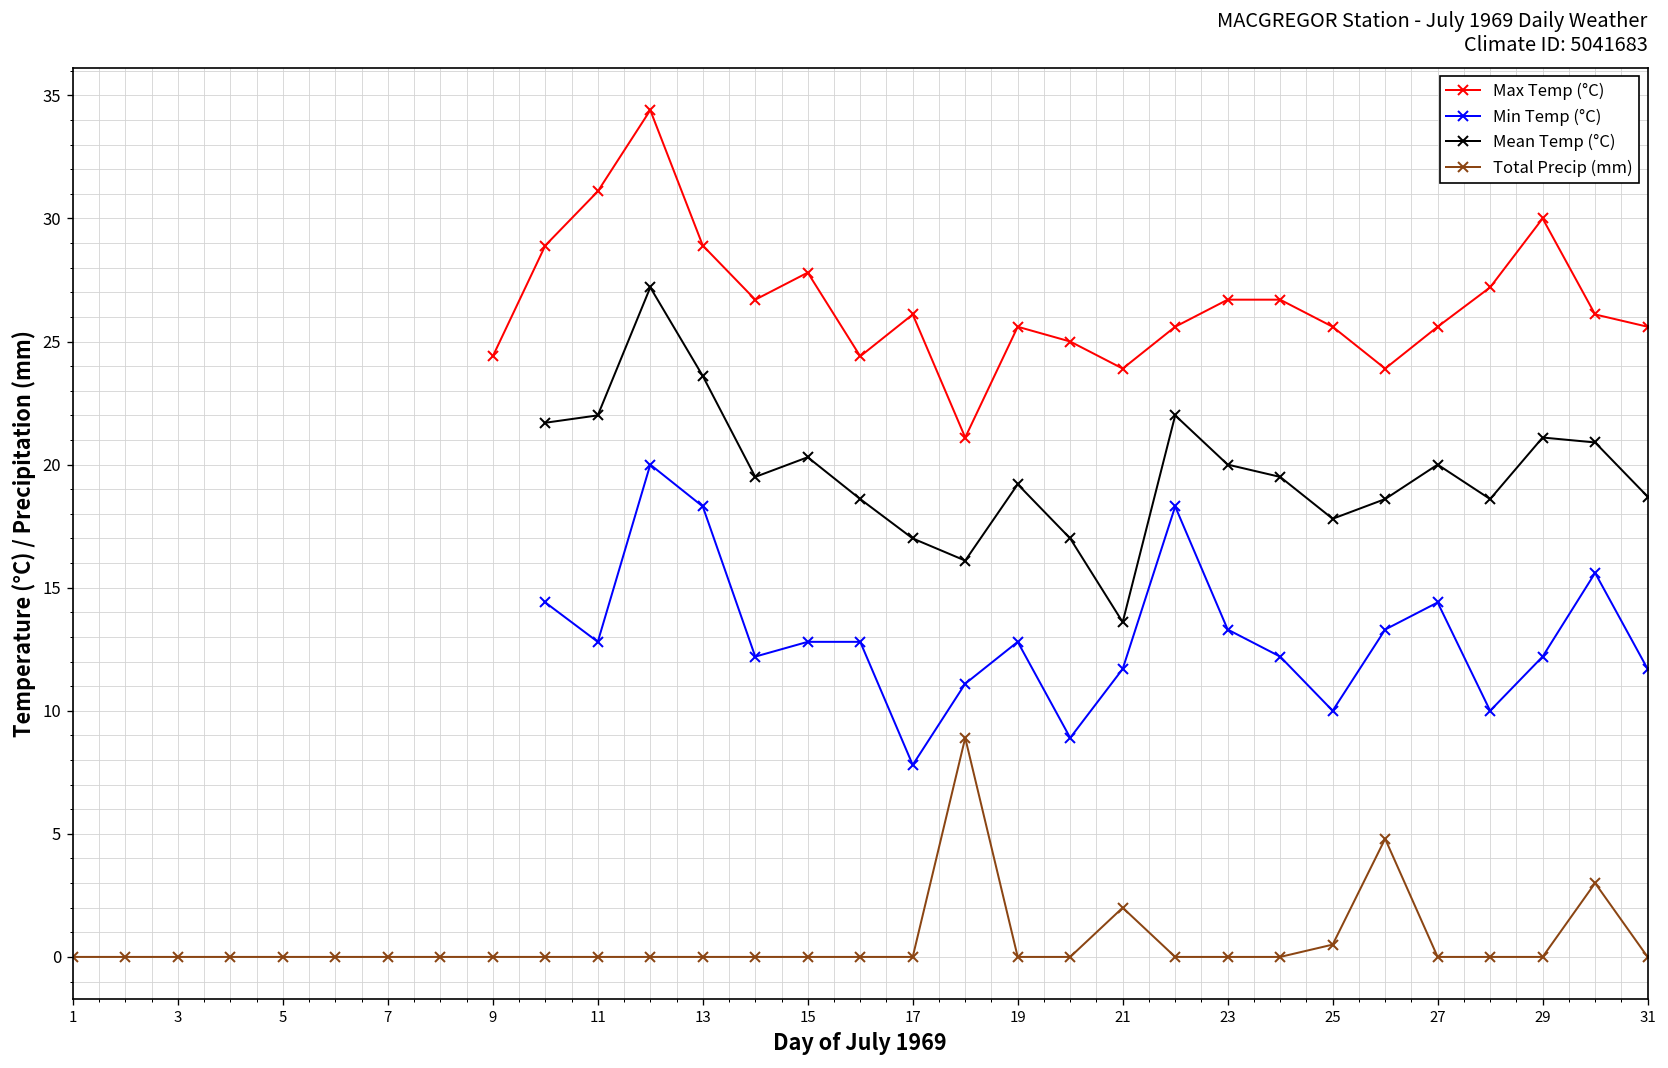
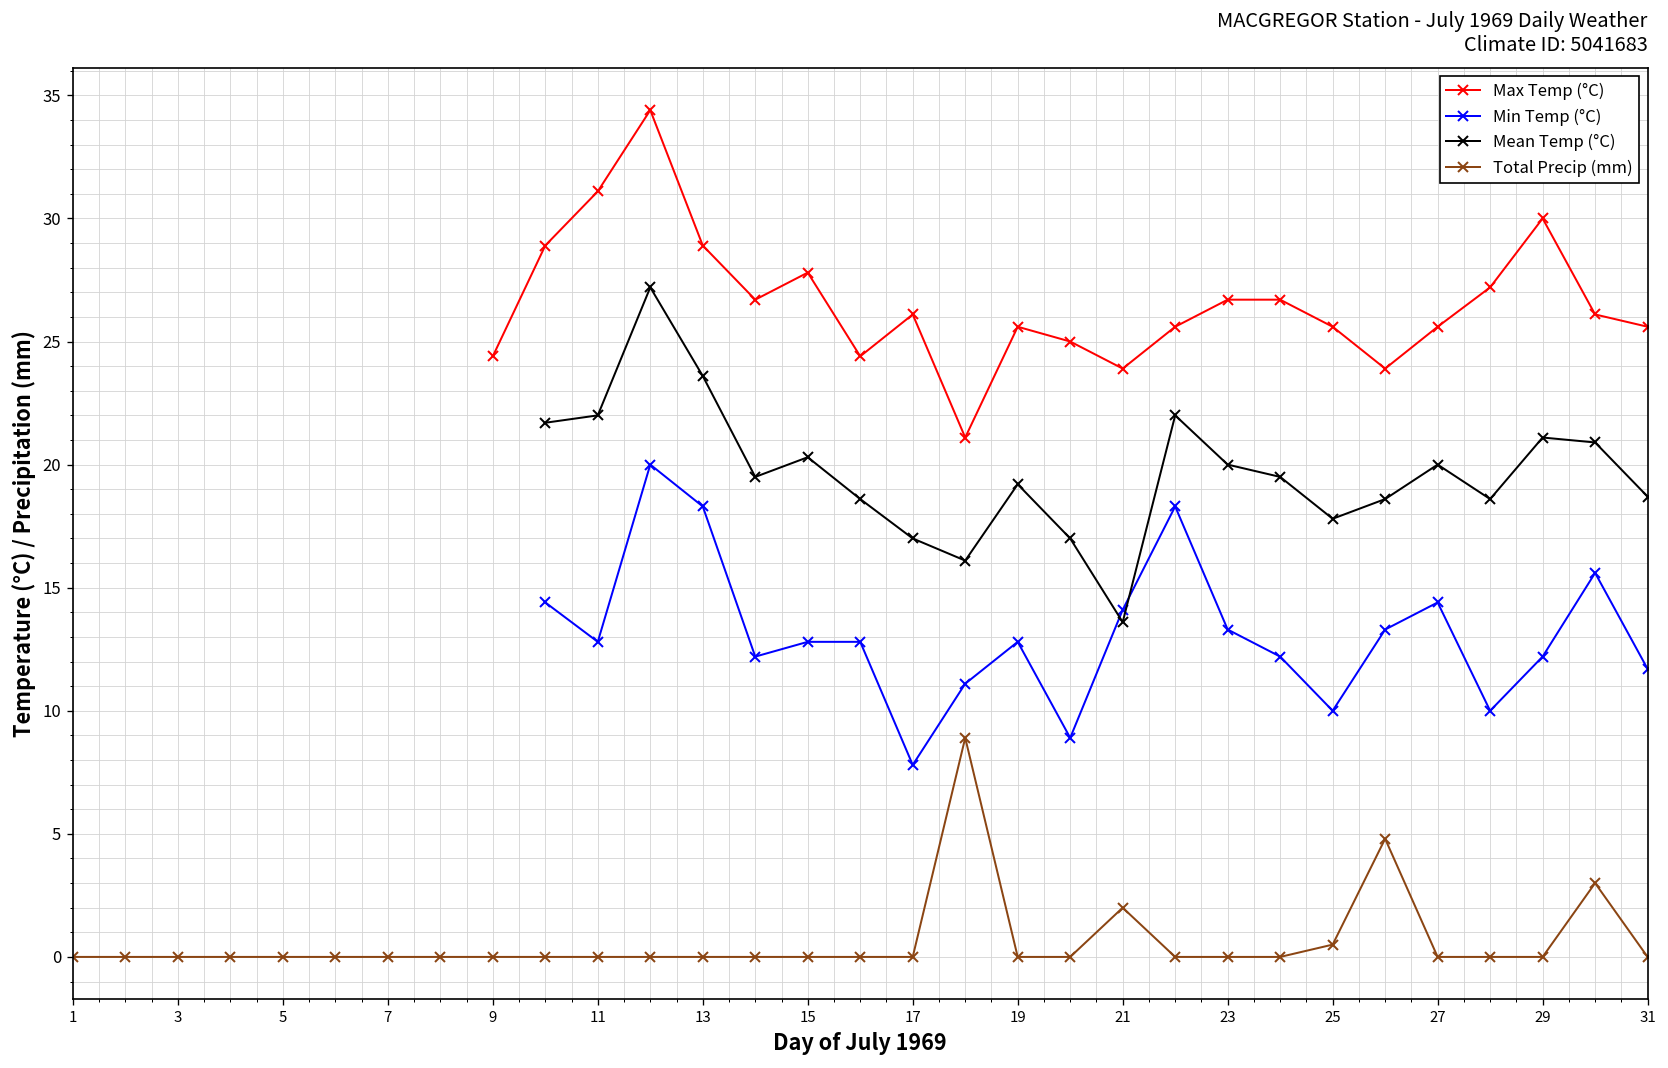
  {
    "Max Temp (°C)": {
      "9": 24.4,
      "11": 31.1,
      "13": 28.9,
      "15": 27.8,
      "17": 26.1,
      "19": 25.6,
      "21": 23.9,
      "23": 26.7,
      "25": 25.6,
      "27": 25.6,
      "29": 30.0,
      "31": 25.6
    },
    "Min Temp (°C)": {
      "11": 12.8,
      "13": 18.3,
      "15": 12.8,
      "17": 7.8,
      "19": 12.8,
-     "21": 11.7,
+     "21": 14.1,
      "23": 13.3,
      "25": 10.0,
      "27": 14.4,
      "29": 12.2,
      "31": 11.7
    },
    "Mean Temp (°C)": {
      "11": 22.0,
      "13": 23.6,
      "15": 20.3,
      "17": 17.0,
      "19": 19.2,
      "21": 13.6,
      "23": 20.0,
      "25": 17.8,
      "27": 20.0,
      "29": 21.1,
      "31": 18.7
    },
    "Total Precip (mm)": {
      "1": 0.0,
      "3": 0.0,
      "5": 0.0,
      "7": 0.0,
      "9": 0.0,
      "11": 0.0,
      "13": 0.0,
      "15": 0.0,
      "17": 0.0,
      "19": 0.0,
      "21": 2.0,
      "23": 0.0,
      "25": 0.5,
      "27": 0.0,
      "29": 0.0,
      "31": 0.0
    }
  }
